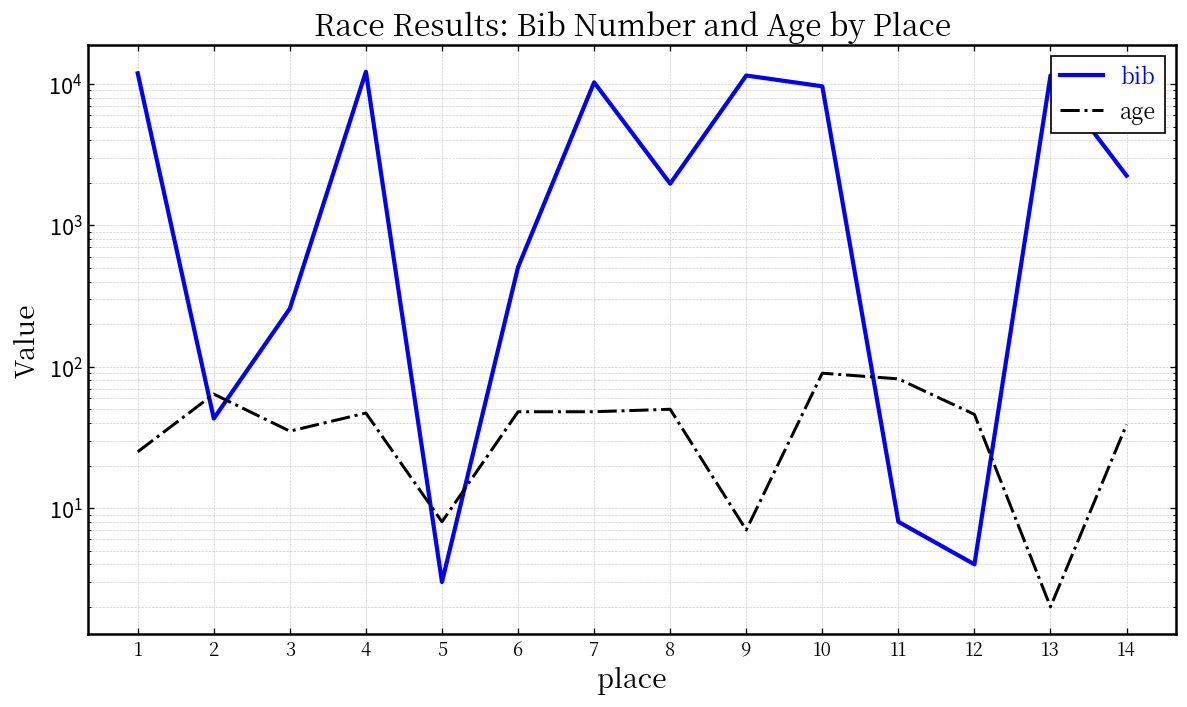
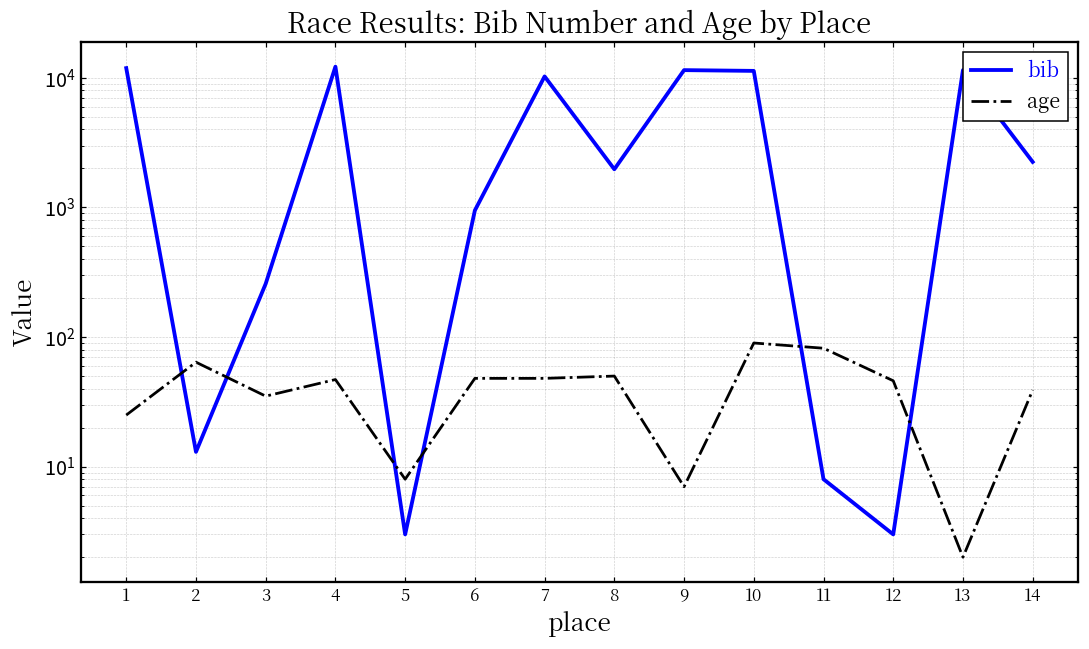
  {
    "bib": {
      "1": 12000,
-     "2": 43,
+     "2": 13,
      "3": 260,
      "4": 12000,
      "5": 3,
-     "6": 510,
+     "6": 900,
      "7": 10000,
      "8": 2000,
      "9": 11000,
-     "10": 10000,
+     "10": 11000,
      "11": 8,
-     "12": 4,
+     "12": 3,
      "13": 11000,
      "14": 2200
    },
    "age": {
      "1": 25,
      "2": 60,
      "3": 35,
      "4": 47,
      "5": 8,
      "6": 48,
      "7": 48,
      "8": 50,
      "9": 7,
      "10": 90,
      "11": 80,
      "12": 46,
      "13": 2,
      "14": 39
    }
  }
